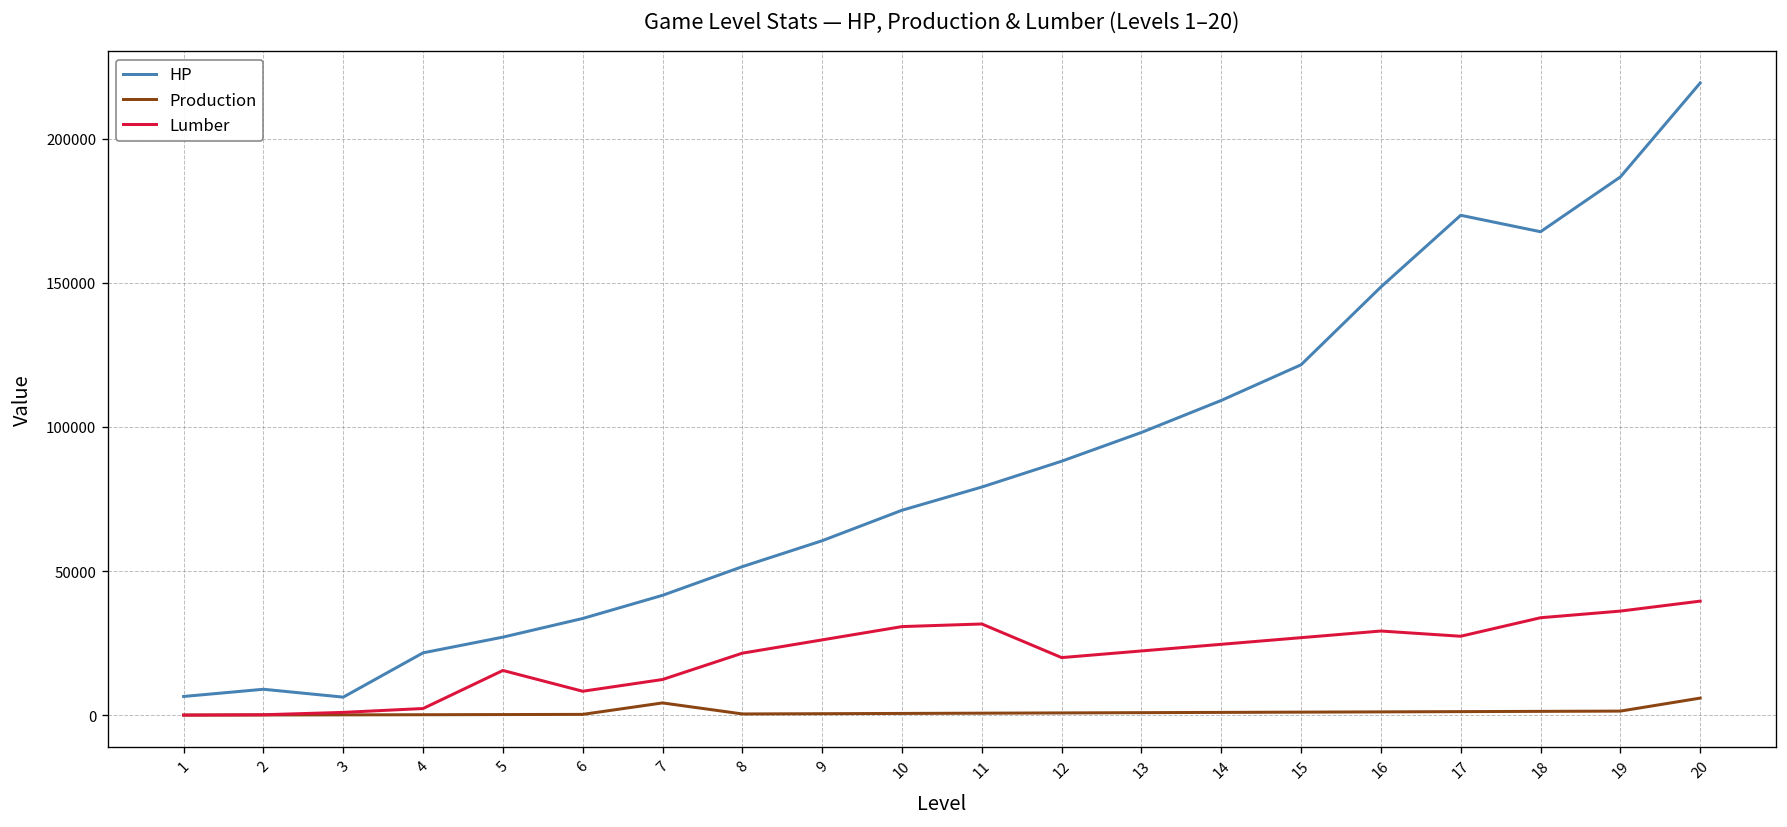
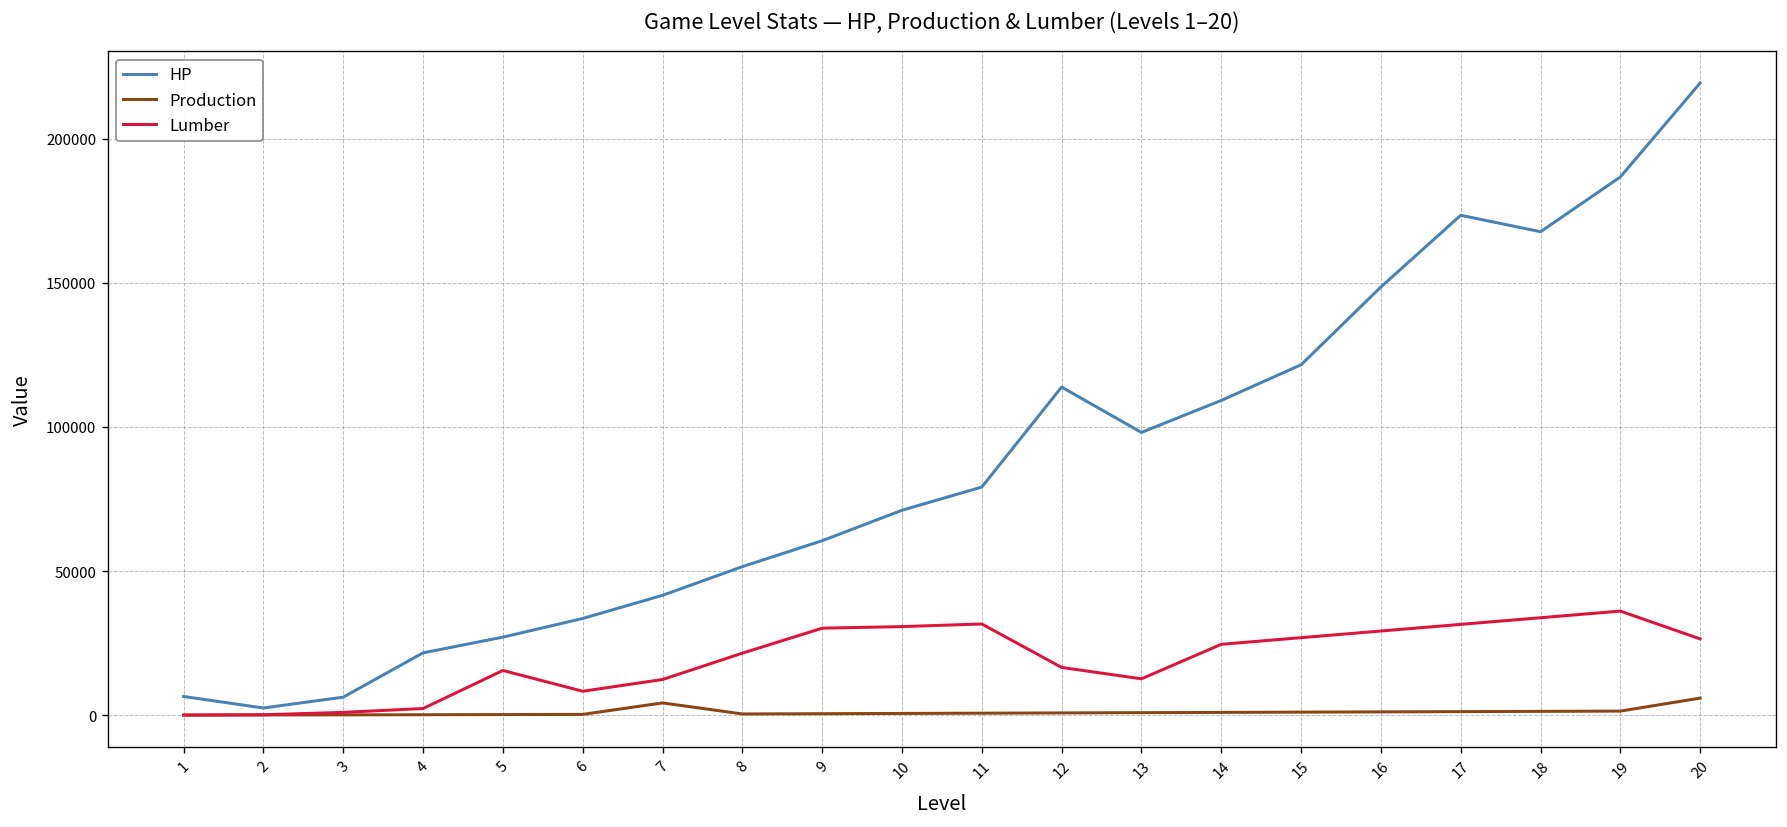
  {
    "HP": {
      "1": 6000,
-     "2": 9000,
+     "2": 2000,
      "3": 6000,
      "4": 22000,
      "5": 27000,
      "6": 34000,
      "7": 42000,
      "8": 52000,
      "9": 61000,
      "10": 71000,
      "11": 79000,
-     "12": 88000,
+     "12": 114000,
      "13": 98000,
      "14": 109000,
      "15": 122000,
      "16": 149000,
      "17": 173000,
      "18": 168000,
      "19": 187000,
      "20": 219000
    },
    "Production": {
      "4": 0,
      "5": 0,
      "6": 0,
      "7": 4000,
      "8": 0,
      "9": 1000,
      "10": 1000,
      "11": 1000,
      "12": 1000,
      "13": 1000,
      "14": 1000,
      "15": 1000,
      "16": 1000,
      "17": 1000,
      "18": 1000,
      "19": 1000,
      "20": 6000
    },
    "Lumber": {
      "4": 2000,
      "5": 16000,
      "6": 8000,
      "7": 12000,
      "8": 22000,
-     "9": 26000,
+     "9": 30000,
      "10": 31000,
      "11": 32000,
-     "12": 20000,
-     "13": 22000,
+     "12": 17000,
+     "13": 13000,
      "14": 25000,
      "15": 27000,
      "16": 29000,
-     "17": 27000,
+     "17": 31000,
      "18": 34000,
      "19": 36000,
-     "20": 40000
+     "20": 26000
    }
  }
